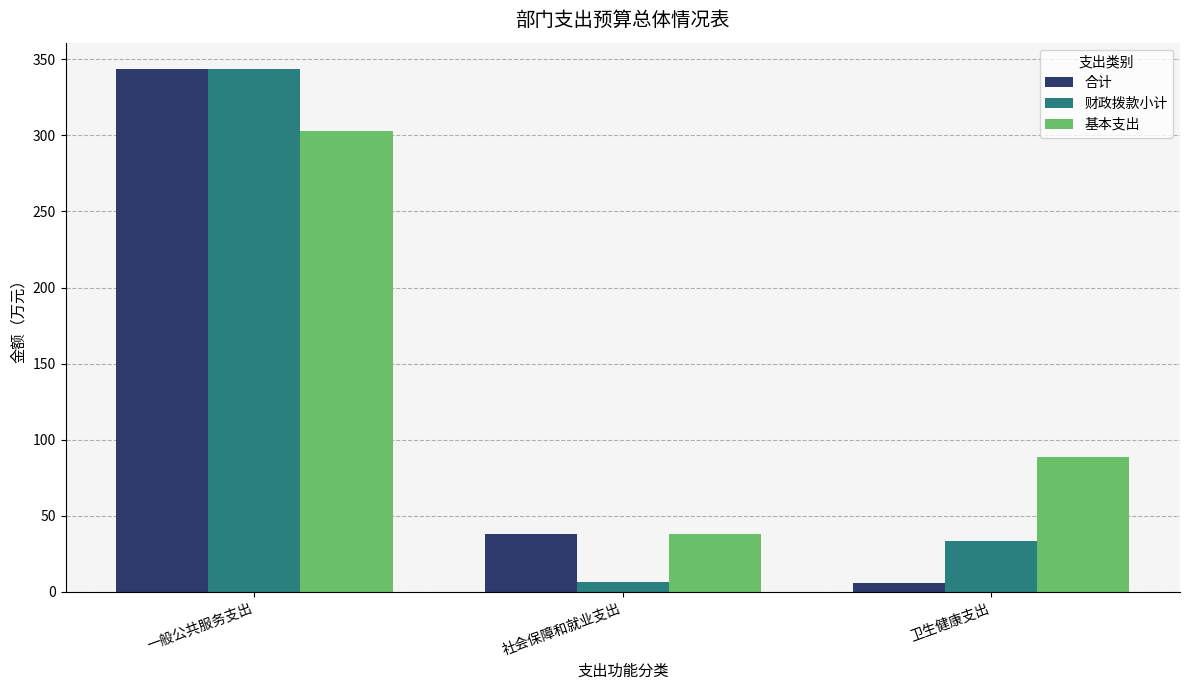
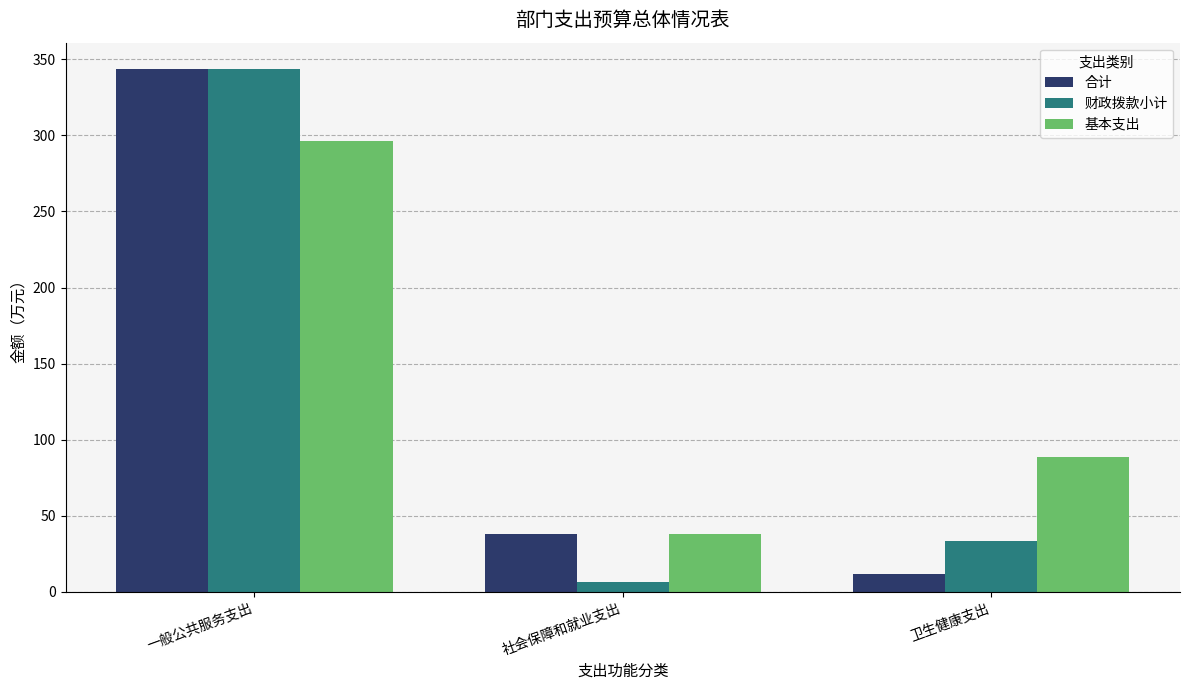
  {
    "合计": {
      "一般公共服务支出": 344,
      "社会保障和就业支出": 38,
-     "卫生健康支出": 6
+     "卫生健康支出": 11
    },
    "财政拨款小计": {
      "一般公共服务支出": 344,
      "社会保障和就业支出": 7,
      "卫生健康支出": 33
    },
    "基本支出": {
-     "一般公共服务支出": 303,
+     "一般公共服务支出": 296,
      "社会保障和就业支出": 38,
      "卫生健康支出": 89
    }
  }
